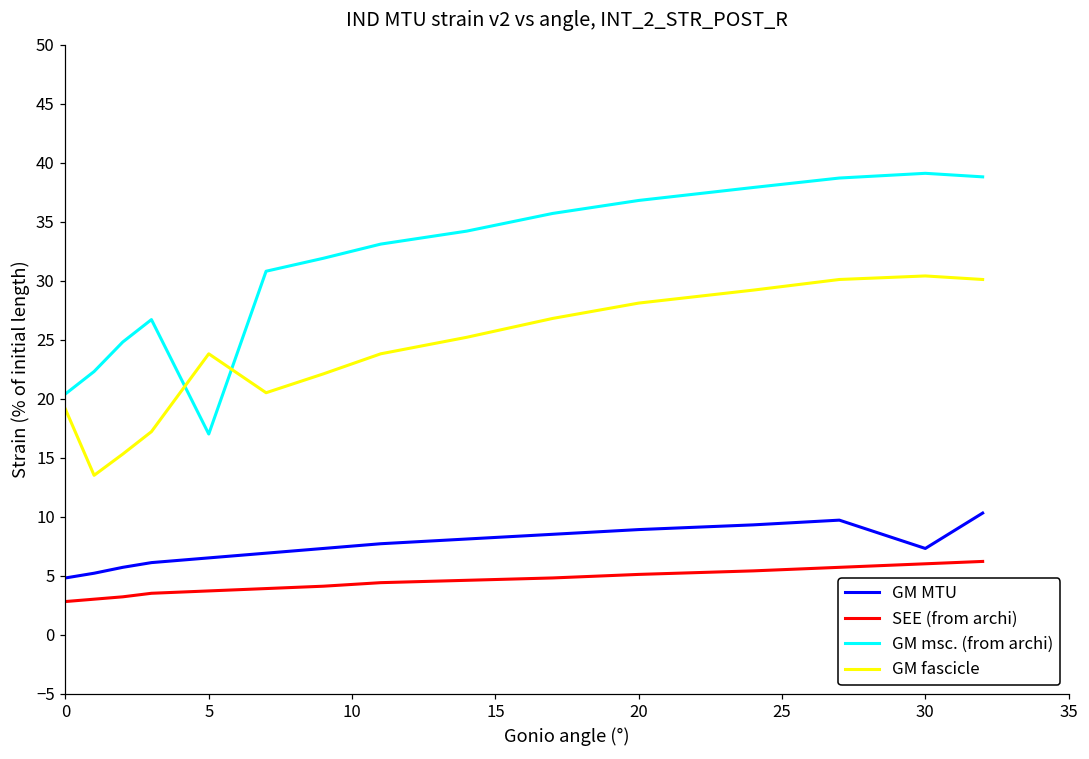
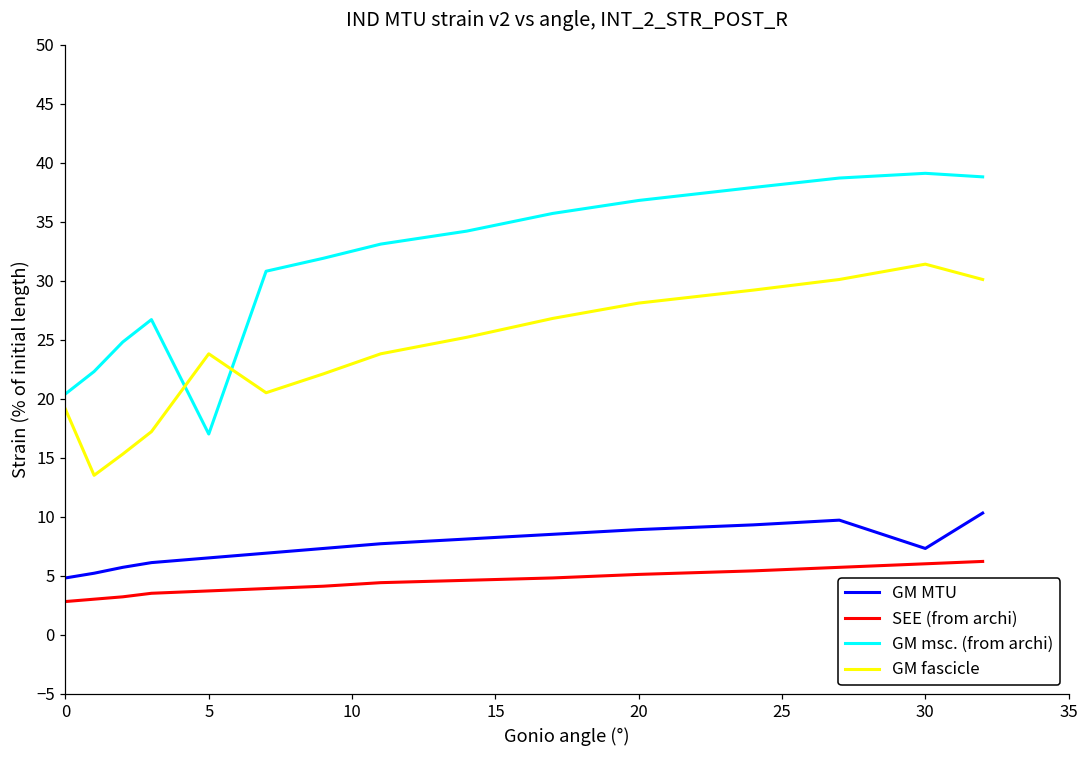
  {
    "GM MTU": {
      "0": 4.8,
      "5": 6.5,
      "20": 8.9,
      "30": 7.3
    },
    "SEE (from archi)": {
      "0": 2.8,
      "5": 3.7,
      "20": 5.1,
      "30": 6.0
    },
    "GM msc. (from archi)": {
      "0": 20.4,
      "5": 17.0,
      "20": 36.8,
      "30": 39.1
    },
    "GM fascicle": {
      "0": 19.1,
      "5": 23.8,
      "20": 28.1,
-     "30": 30.4
+     "30": 31.4
    }
  }
